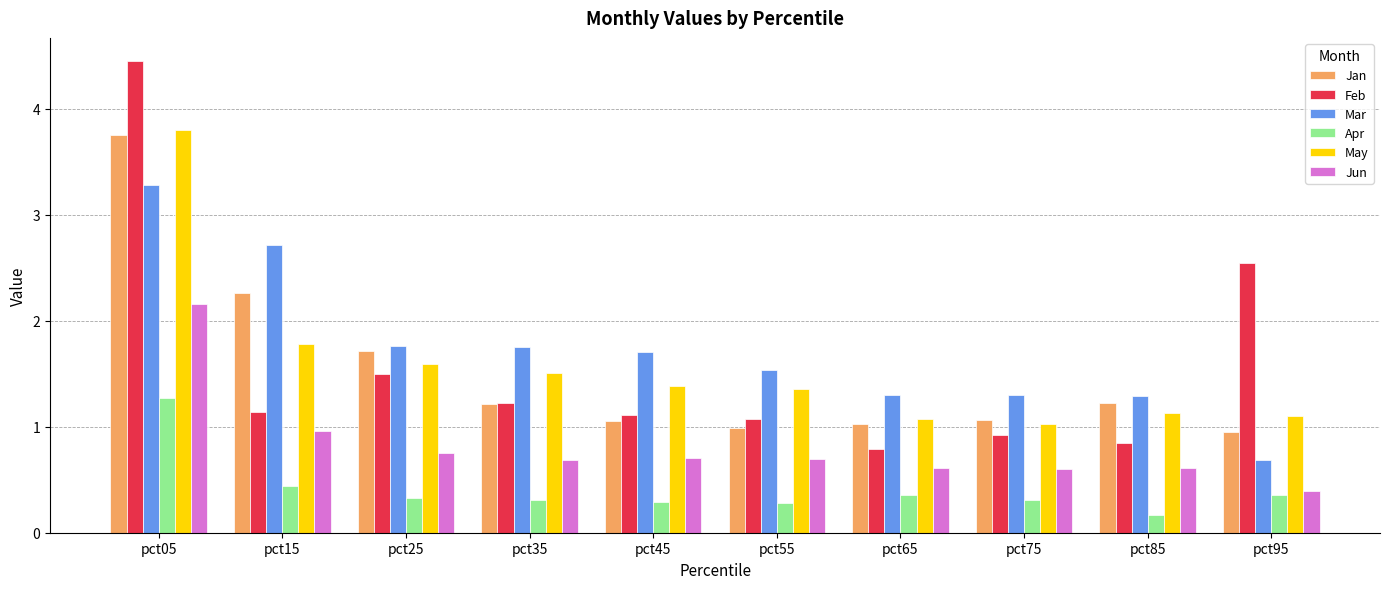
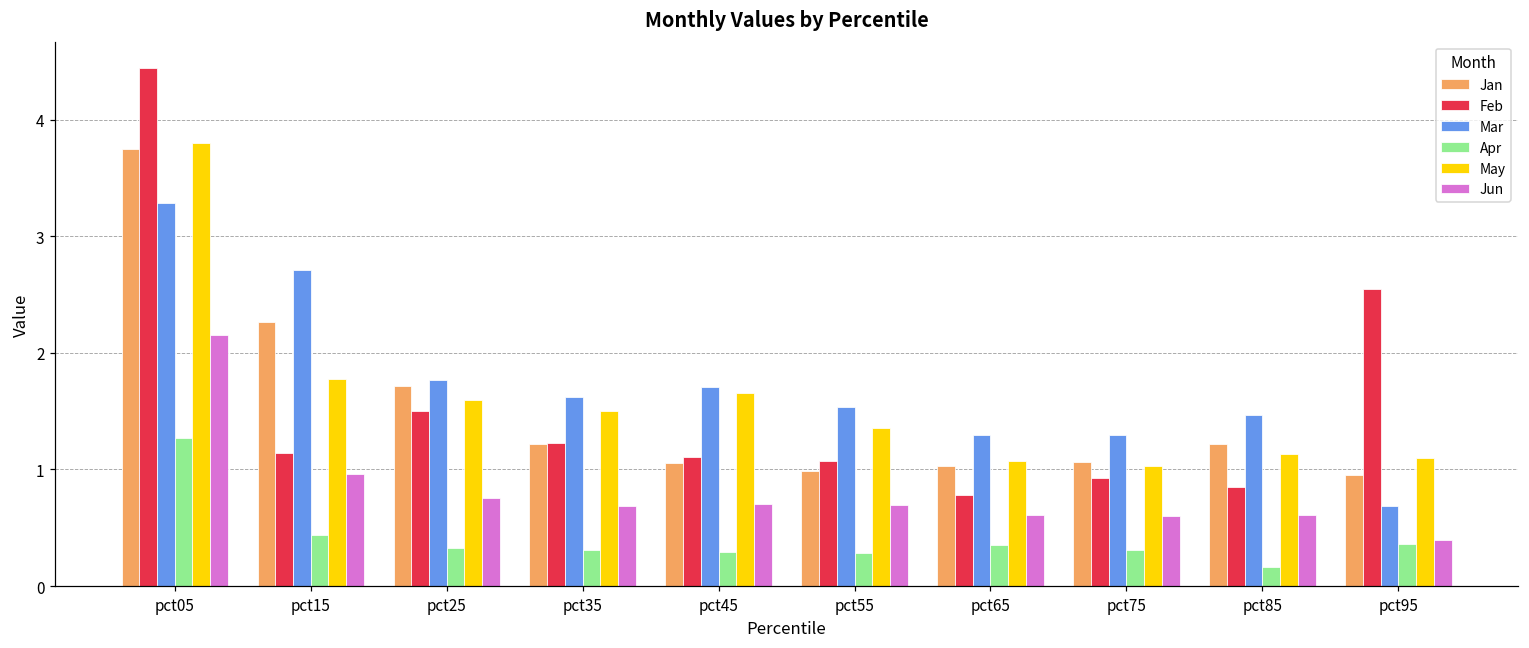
  {
    "Jan": {
      "pct05": 3.75,
      "pct15": 2.26,
      "pct25": 1.72,
      "pct35": 1.22,
      "pct45": 1.06,
      "pct55": 0.99,
      "pct65": 1.03,
      "pct75": 1.06,
      "pct85": 1.22,
      "pct95": 0.95
    },
    "Feb": {
      "pct05": 4.45,
      "pct15": 1.14,
      "pct25": 1.50,
      "pct35": 1.23,
      "pct45": 1.11,
      "pct55": 1.07,
      "pct65": 0.79,
      "pct75": 0.92,
      "pct85": 0.85,
      "pct95": 2.55
    },
    "Mar": {
      "pct05": 3.28,
      "pct15": 2.71,
      "pct25": 1.76,
-     "pct35": 1.75,
+     "pct35": 1.62,
      "pct45": 1.71,
      "pct55": 1.53,
      "pct65": 1.30,
      "pct75": 1.30,
-     "pct85": 1.29,
+     "pct85": 1.47,
      "pct95": 0.68
    },
    "Apr": {
      "pct05": 1.27,
      "pct15": 0.44,
      "pct25": 0.32,
      "pct35": 0.31,
      "pct45": 0.29,
      "pct55": 0.28,
      "pct65": 0.35,
      "pct75": 0.31,
      "pct85": 0.16,
      "pct95": 0.36
    },
    "May": {
      "pct05": 3.80,
      "pct15": 1.78,
      "pct25": 1.59,
      "pct35": 1.51,
-     "pct45": 1.39,
+     "pct45": 1.66,
      "pct55": 1.36,
      "pct65": 1.07,
      "pct75": 1.03,
      "pct85": 1.13,
      "pct95": 1.10
    },
    "Jun": {
      "pct05": 2.16,
      "pct15": 0.96,
      "pct25": 0.76,
      "pct35": 0.69,
      "pct45": 0.71,
      "pct55": 0.70,
      "pct65": 0.61,
      "pct75": 0.60,
      "pct85": 0.61,
      "pct95": 0.40
    }
  }
